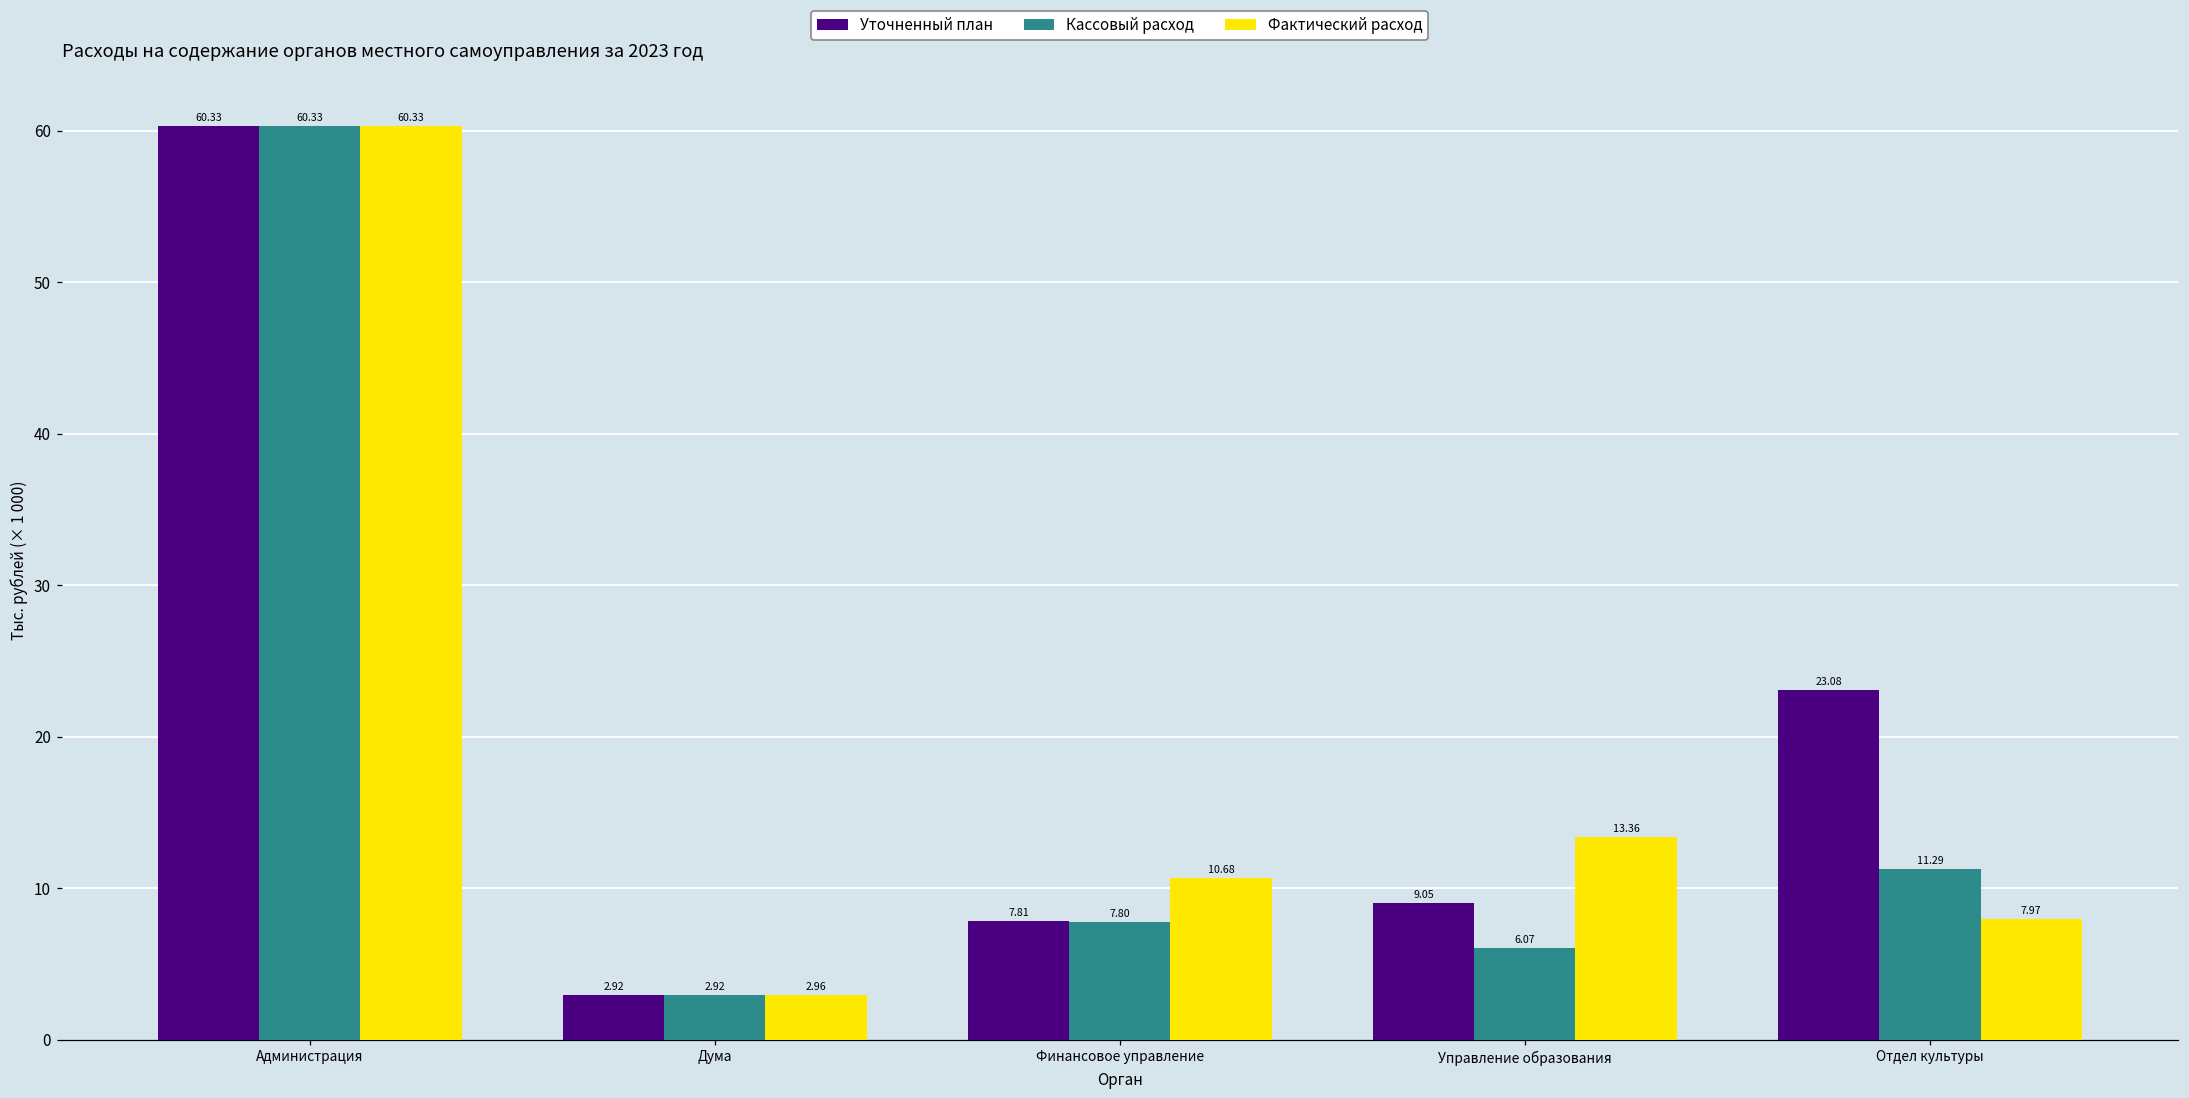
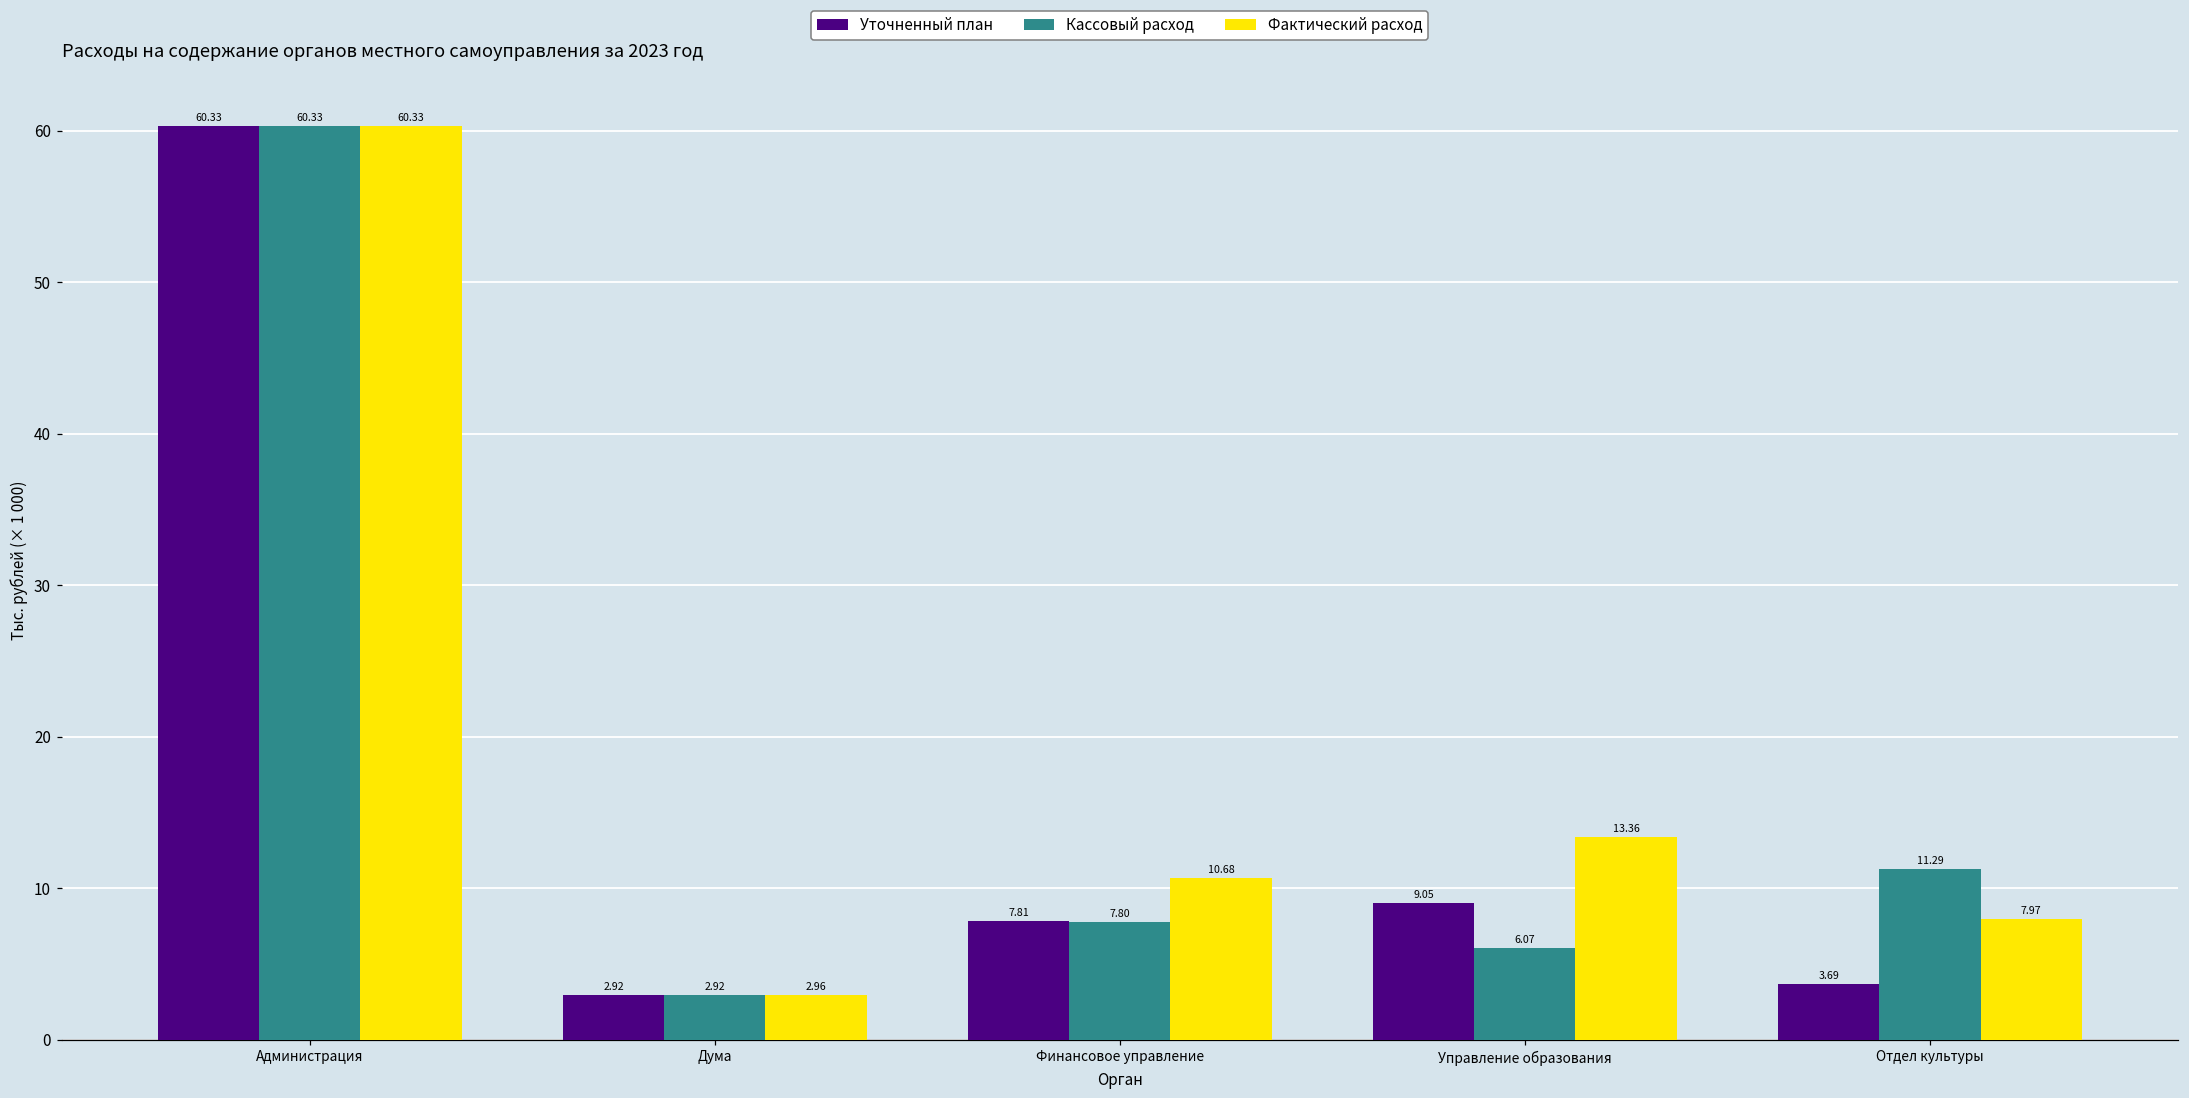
  {
    "Уточненный план": {
-     "Отдел культуры": 23.08
+     "Отдел культуры": 3.69
    }
  }
